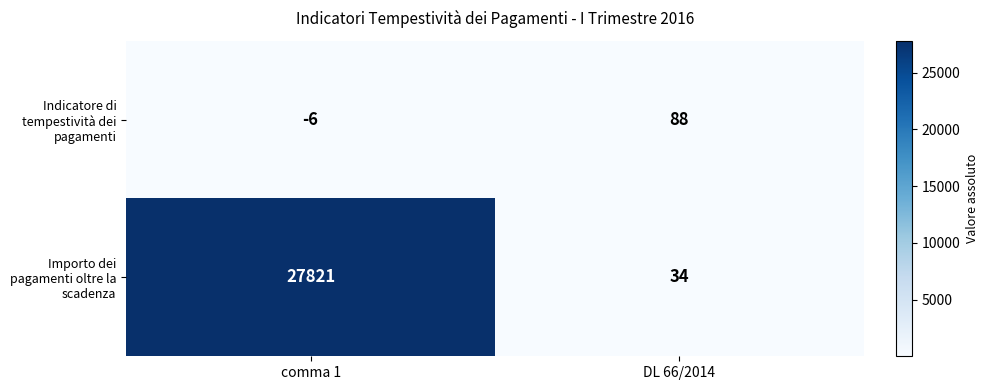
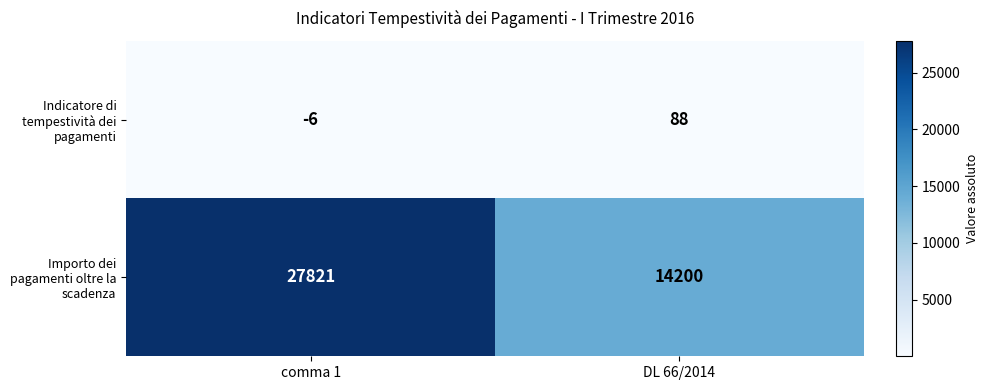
  {
    "Indicatore di tempestività dei pagamenti": {
      "comma 1": -6,
      "DL 66/2014": 88
    },
    "Importo dei pagamenti oltre la scadenza": {
      "comma 1": 27821,
-     "DL 66/2014": 34
+     "DL 66/2014": 14200
    }
  }
